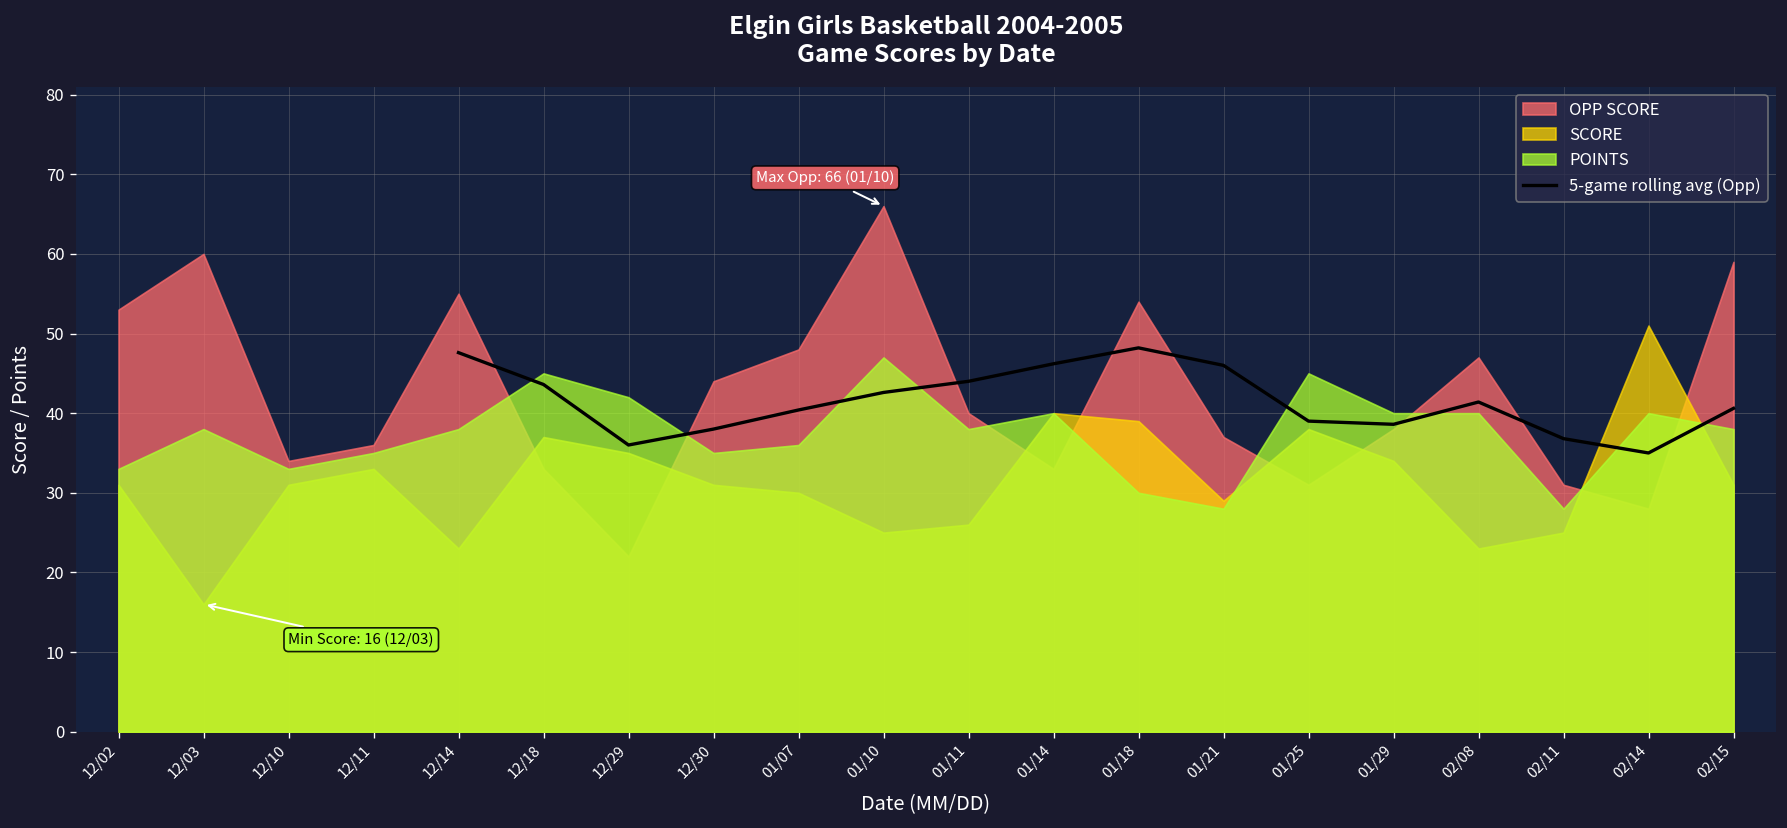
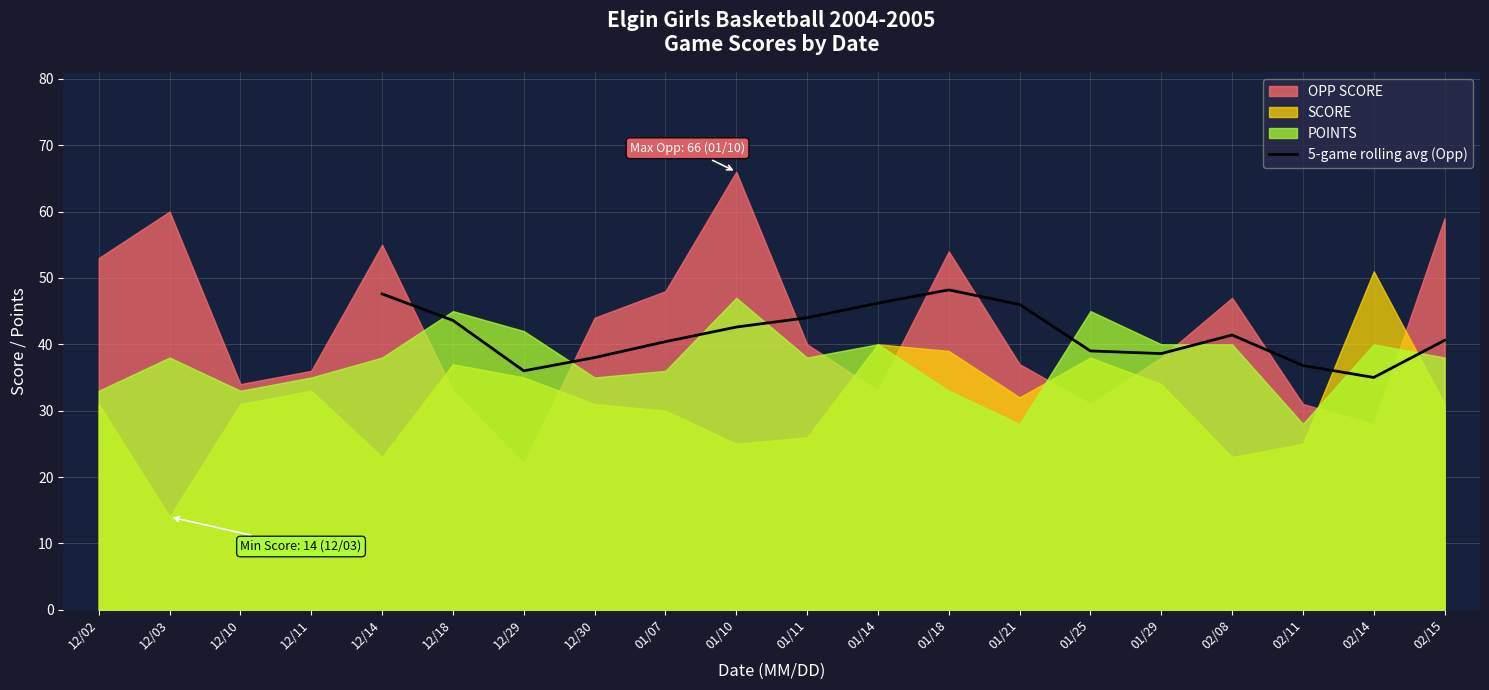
  {
    "OPP SCORE": {
      "12/02": 53,
      "12/03": 60,
      "12/10": 34,
      "12/11": 36,
      "12/14": 55,
      "12/18": 33,
      "12/29": 22,
      "12/30": 44,
      "01/07": 48,
      "01/11": 40,
      "01/14": 33,
      "01/18": 54,
      "01/21": 37,
      "01/25": 31,
      "01/29": 38,
      "02/08": 47,
      "02/11": 31,
      "02/14": 28,
      "02/15": 59
    },
    "5-game rolling avg (Opp)": {
      "12/14": 48,
      "12/18": 44,
      "12/29": 36,
      "12/30": 38,
      "01/07": 40,
      "01/10": 43,
      "01/11": 44,
      "01/14": 46,
      "01/18": 48,
      "01/21": 46,
      "01/25": 39,
      "01/29": 39,
      "02/08": 41,
      "02/11": 37,
      "02/14": 35,
      "02/15": 41
    },
    "SCORE": {
-     "12/03": 16,
-     "01/21": 29
+     "12/03": 14,
+     "01/21": 32
    },
    "POINTS": {
      "12/02": 33,
      "12/03": 38,
      "12/10": 33,
      "12/11": 35,
      "12/14": 38,
      "12/18": 45,
      "12/29": 42,
      "12/30": 35,
      "01/07": 36,
      "01/10": 47,
      "01/11": 38,
-     "01/18": 30,
+     "01/18": 33,
      "01/21": 28,
      "01/25": 45,
      "01/29": 40,
      "02/08": 40,
      "02/11": 28,
      "02/14": 40,
      "02/15": 38
    }
  }
